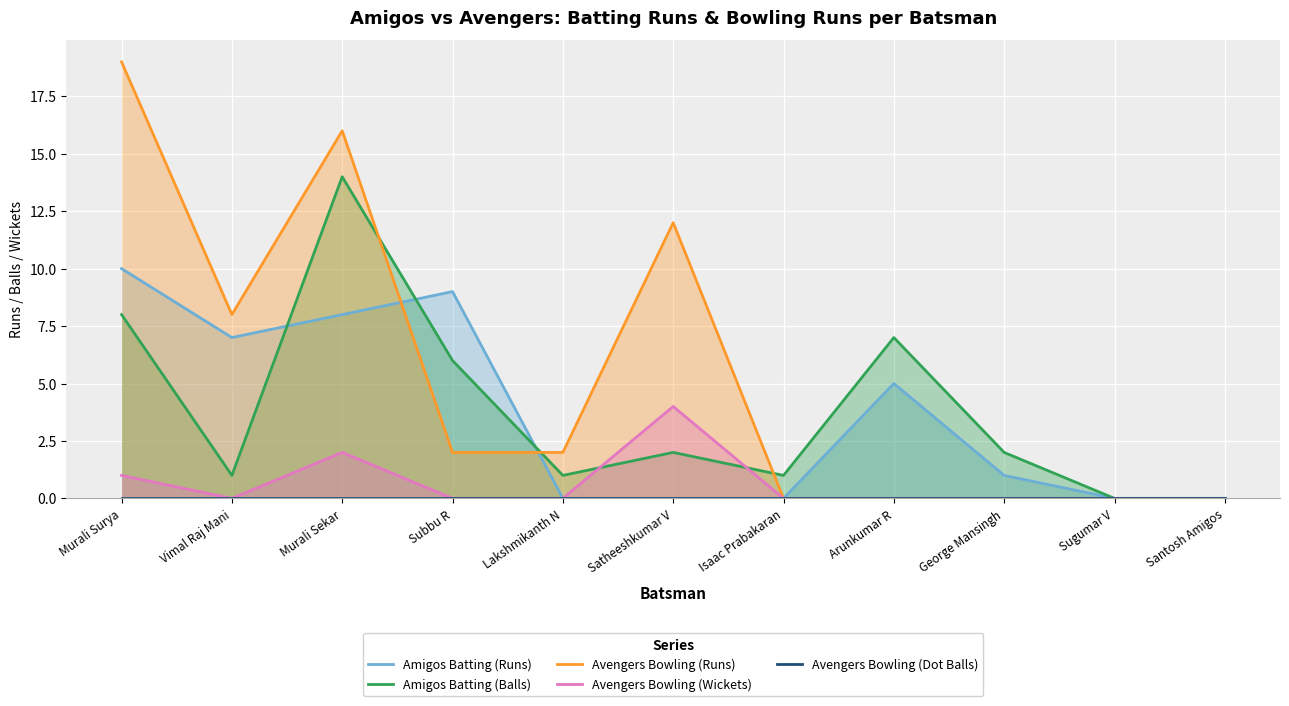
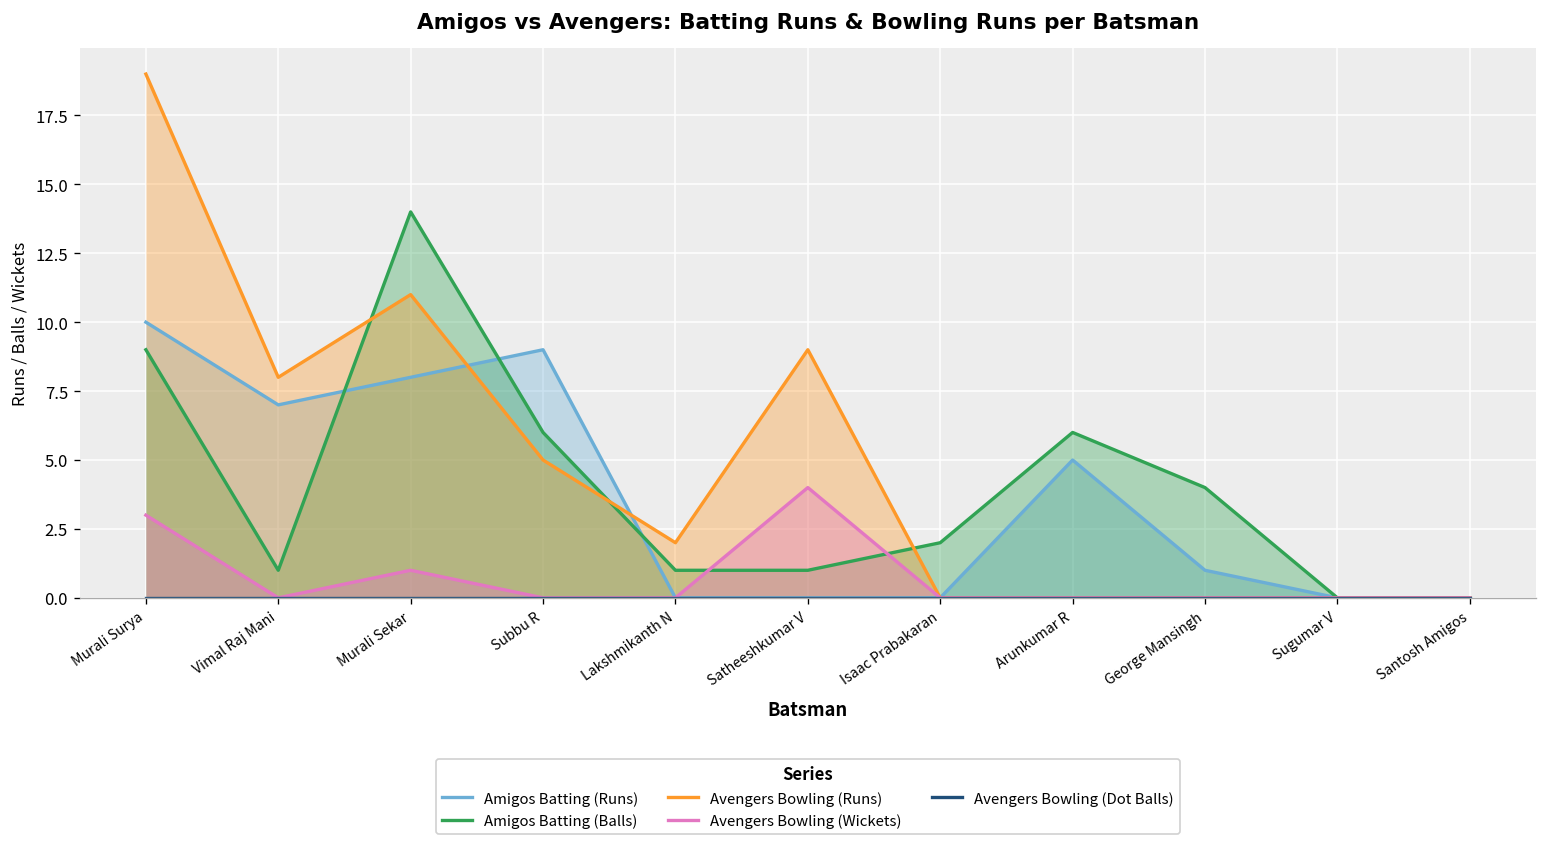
  {
    "Amigos Batting (Runs)": {
      "Murali Surya": 10,
      "Vimal Raj Mani": 7,
      "Murali Sekar": 8,
      "Subbu R": 9,
      "Arunkumar R": 5,
      "George Mansingh": 1
    },
    "Amigos Batting (Balls)": {
-     "Murali Surya": 8,
+     "Murali Surya": 9,
      "Vimal Raj Mani": 1,
      "Murali Sekar": 14,
      "Subbu R": 6,
      "Lakshmikanth N": 1,
-     "Satheeshkumar V": 2,
-     "Isaac Prabakaran": 1,
-     "Arunkumar R": 7,
-     "George Mansingh": 2
+     "Satheeshkumar V": 1,
+     "Isaac Prabakaran": 2,
+     "Arunkumar R": 6,
+     "George Mansingh": 4
    },
    "Avengers Bowling (Runs)": {
      "Murali Surya": 19,
      "Vimal Raj Mani": 8,
-     "Murali Sekar": 16,
-     "Subbu R": 2,
+     "Murali Sekar": 11,
+     "Subbu R": 5,
      "Lakshmikanth N": 2,
-     "Satheeshkumar V": 12
+     "Satheeshkumar V": 9
    },
    "Avengers Bowling (Wickets)": {
-     "Murali Surya": 1,
-     "Murali Sekar": 2,
+     "Murali Surya": 3,
+     "Murali Sekar": 1,
      "Satheeshkumar V": 4
    },
    "Avengers Bowling (Dot Balls)": {
      "Murali Surya": 0,
      "Murali Sekar": 0
    }
  }
